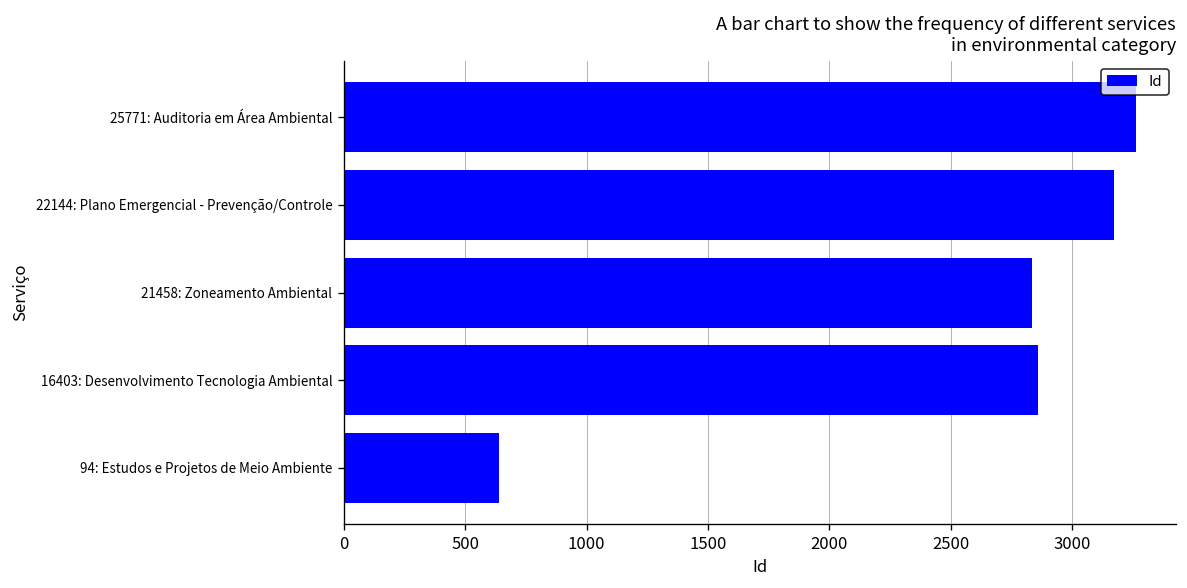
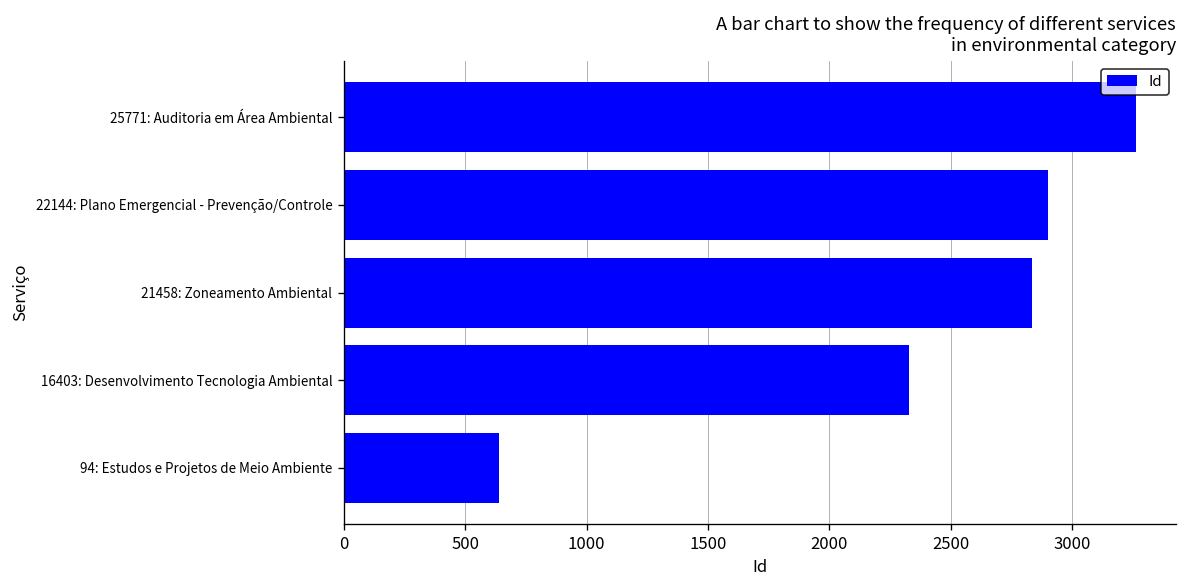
  {
    "25771: Auditoria em Área Ambiental": 3270,
-   "22144: Plano Emergencial - Prevenção/Controle": 3170,
+   "22144: Plano Emergencial - Prevenção/Controle": 2900,
    "21458: Zoneamento Ambiental": 2830,
-   "16403: Desenvolvimento Tecnologia Ambiental": 2860,
+   "16403: Desenvolvimento Tecnologia Ambiental": 2330,
    "94: Estudos e Projetos de Meio Ambiente": 640
  }
